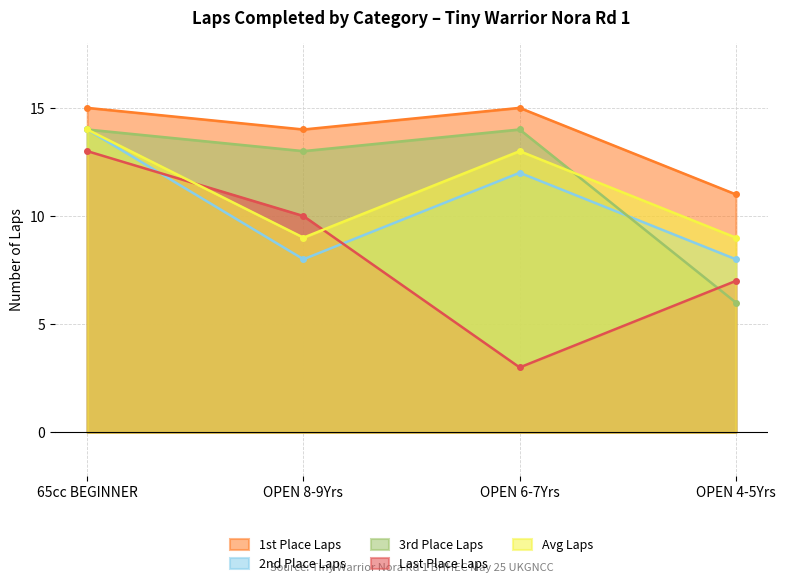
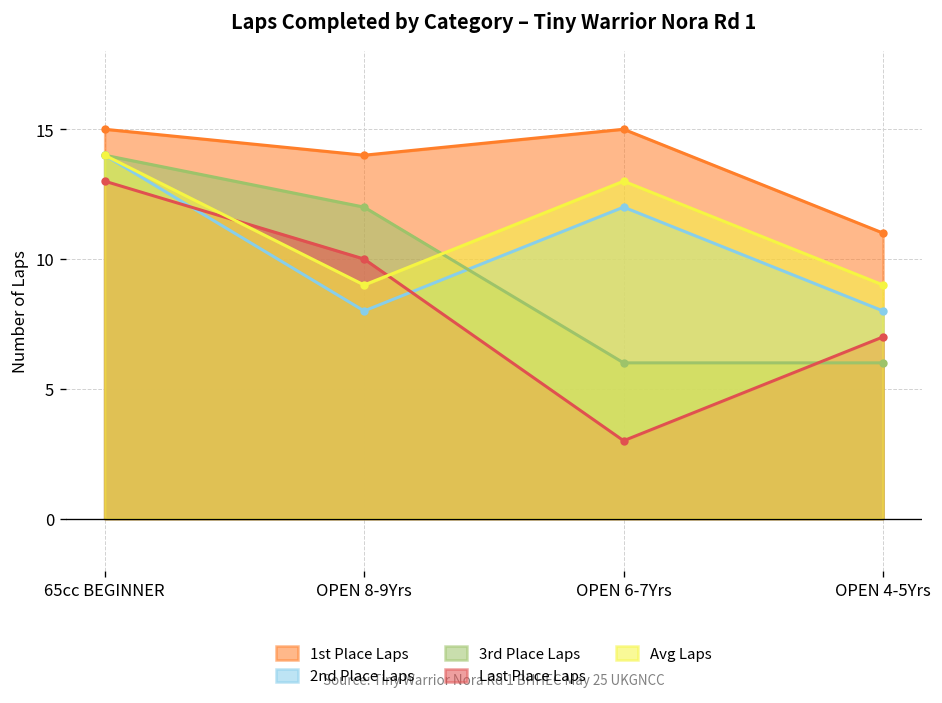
  {
    "2nd Place Laps": {
      "OPEN 8-9Yrs": 8,
      "OPEN 6-7Yrs": 12,
      "OPEN 4-5Yrs": 8
    },
    "3rd Place Laps": {
-     "OPEN 8-9Yrs": 13,
-     "OPEN 6-7Yrs": 14,
+     "OPEN 8-9Yrs": 12,
+     "OPEN 6-7Yrs": 6,
      "OPEN 4-5Yrs": 6
    },
    "Avg Laps": {
      "OPEN 8-9Yrs": 9,
      "OPEN 6-7Yrs": 13,
      "OPEN 4-5Yrs": 9
    }
  }
